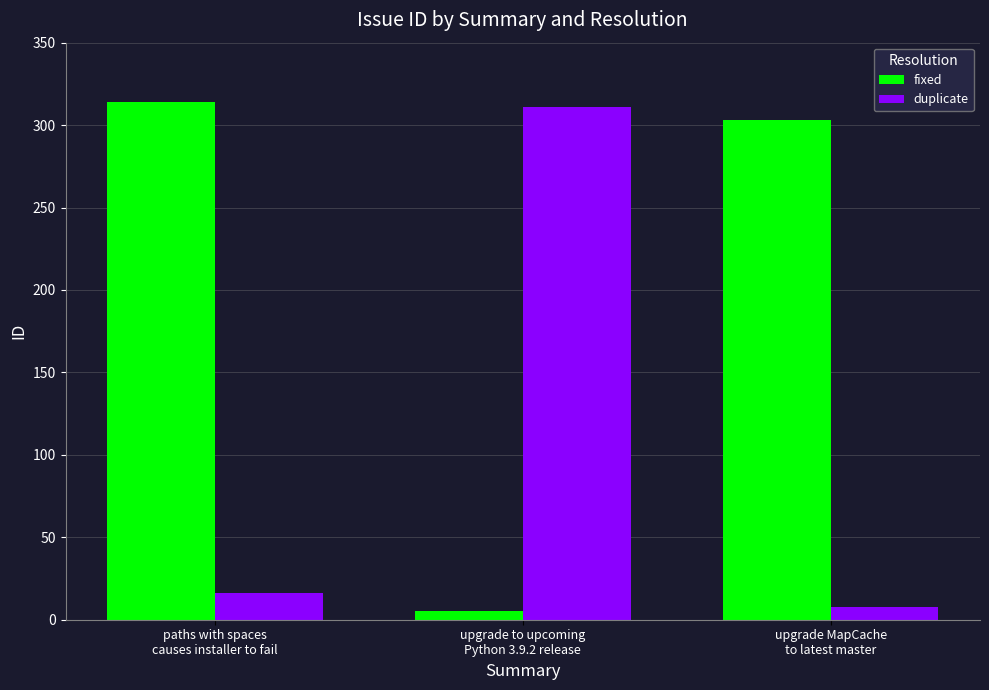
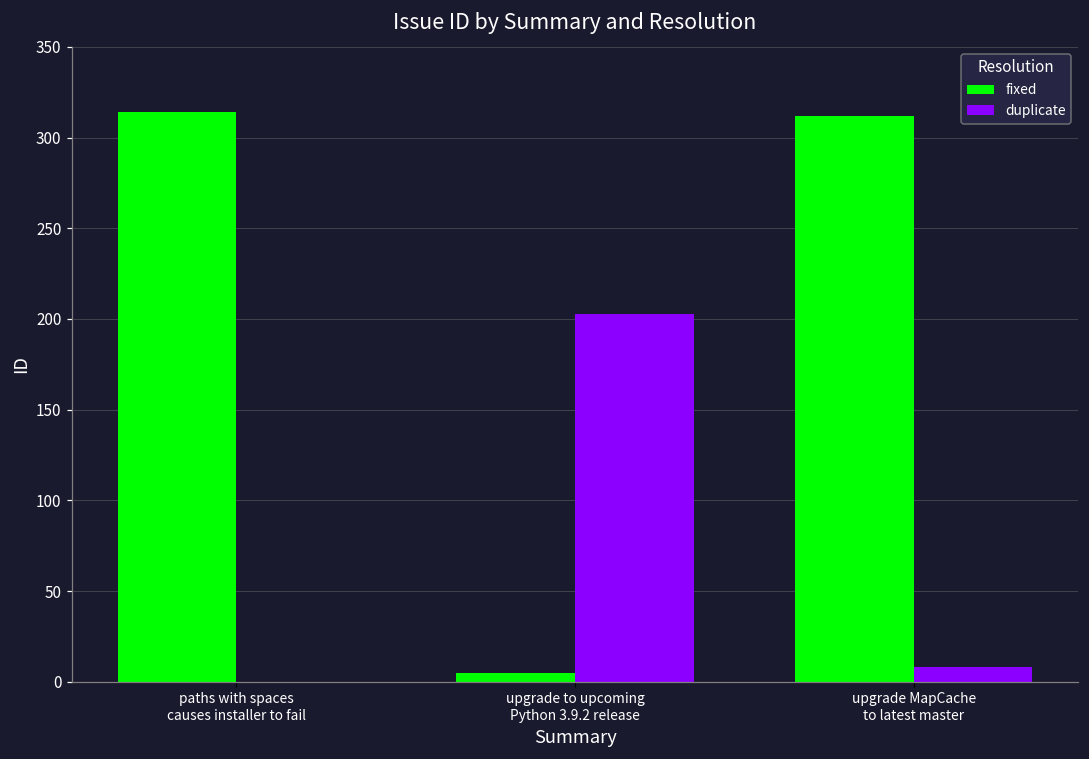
  {
    "fixed": {
      "paths with spaces causes installer to fail": 314,
      "upgrade to upcoming Python 3.9.2 release": 5,
-     "upgrade MapCache to latest master": 303
+     "upgrade MapCache to latest master": 312
    },
    "duplicate": {
-     "paths with spaces causes installer to fail": 16,
-     "upgrade to upcoming Python 3.9.2 release": 311,
+     "paths with spaces causes installer to fail": 0,
+     "upgrade to upcoming Python 3.9.2 release": 203,
      "upgrade MapCache to latest master": 8
    }
  }
